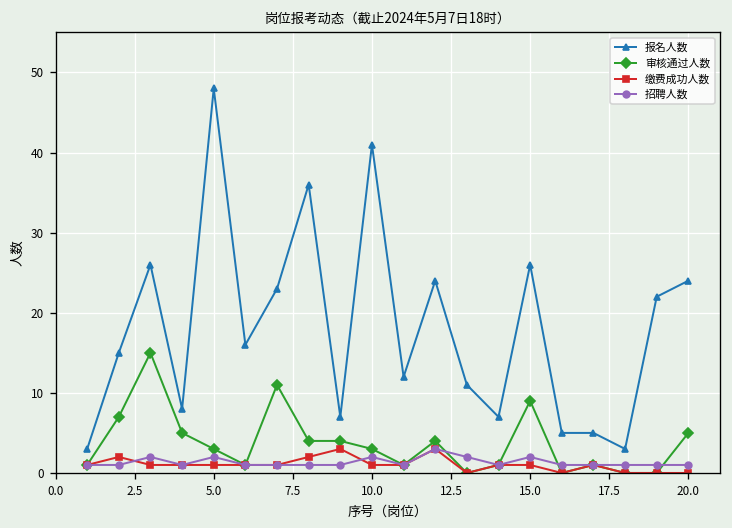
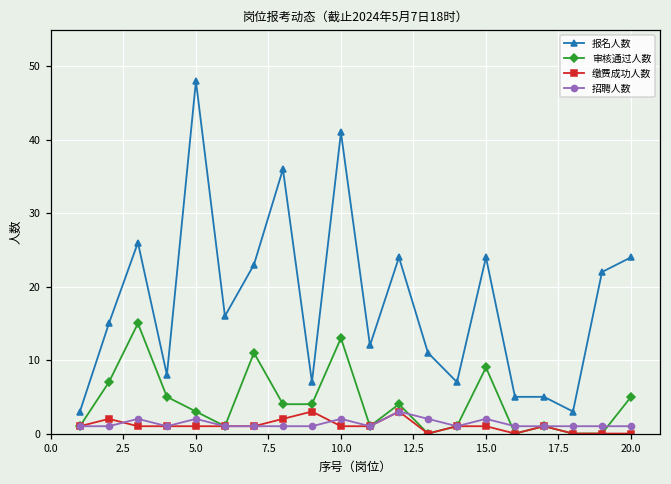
  {
    "报名人数": {
      "5.0": 48,
      "10.0": 41,
-     "15.0": 26,
+     "15.0": 24,
      "20.0": 24
    },
    "审核通过人数": {
      "5.0": 3,
-     "10.0": 3,
+     "10.0": 13,
      "15.0": 9,
      "20.0": 5
    },
    "缴费成功人数": {
      "5.0": 1,
      "10.0": 1,
      "15.0": 1,
      "20.0": 0
    },
    "招聘人数": {
      "5.0": 2,
      "10.0": 2,
      "15.0": 2,
      "20.0": 1
    }
  }
